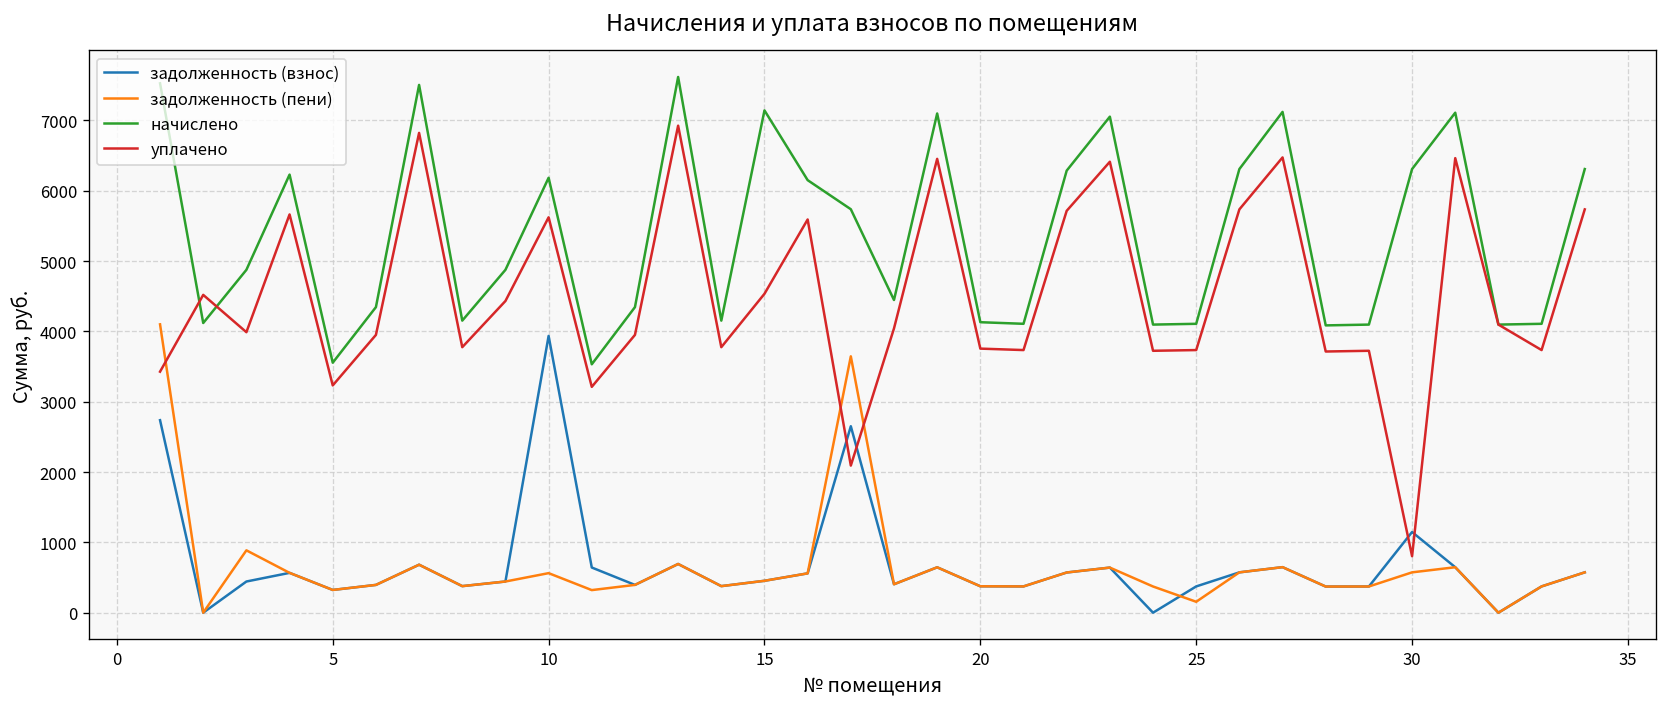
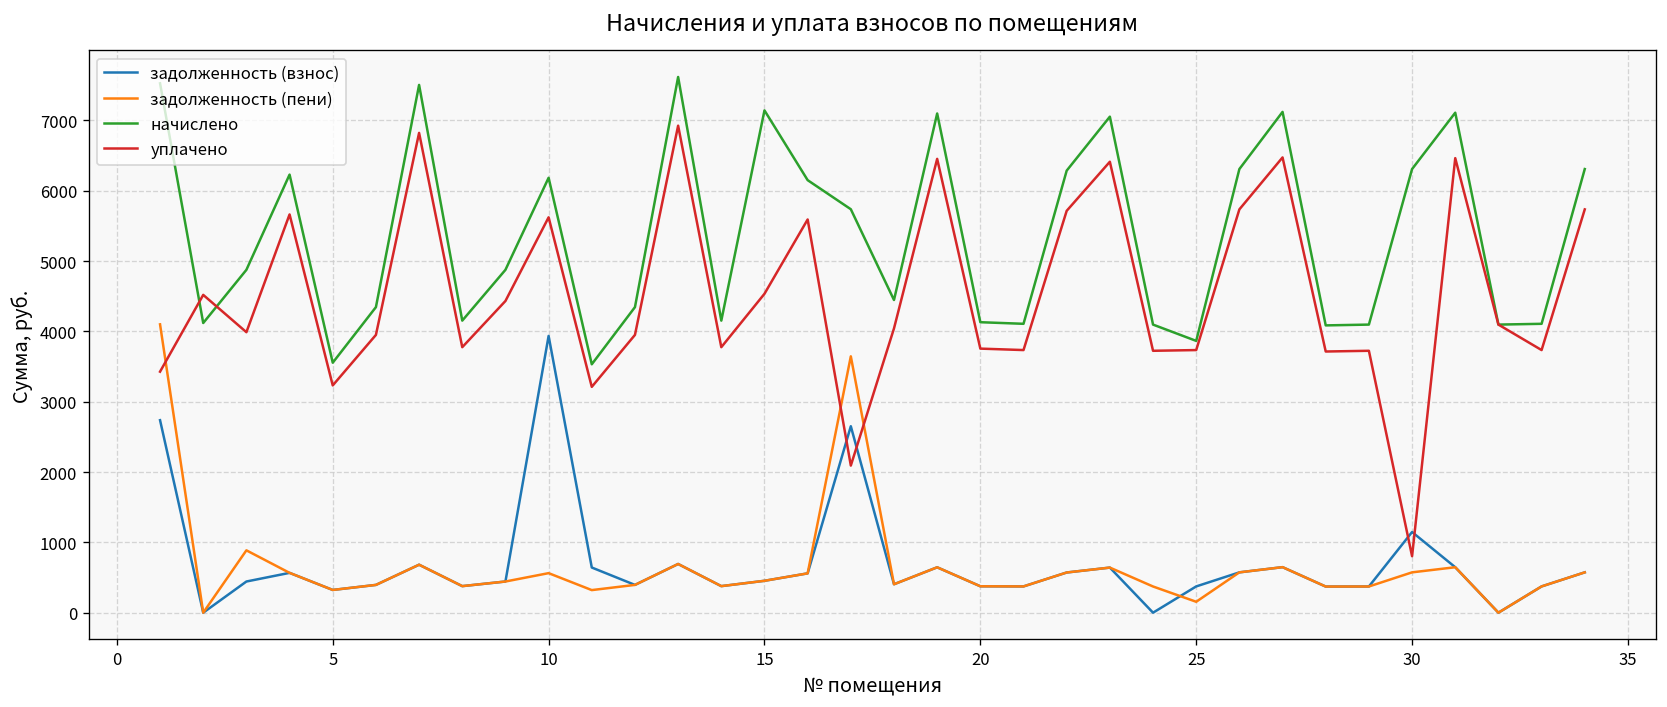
  {
    "задолженность (взнос)": {
      "10": 3900,
      "25": 400,
      "30": 1100
    },
    "задолженность (пени)": {
      "10": 600,
      "25": 200,
      "30": 600
    },
    "начислено": {
      "5": 3600,
      "10": 6200,
      "15": 7100,
      "20": 4100,
-     "25": 4100,
+     "25": 3900,
      "30": 6300
    },
    "уплачено": {
      "5": 3200,
      "10": 5600,
      "15": 4500,
      "20": 3800,
      "25": 3700,
      "30": 800
    }
  }
